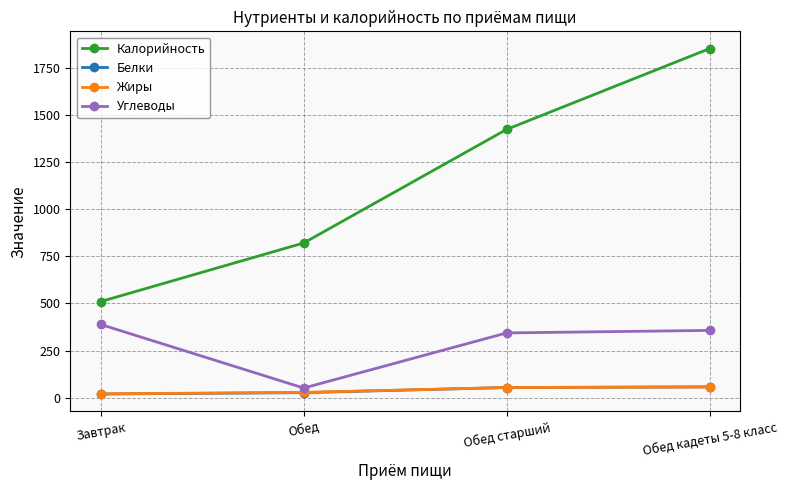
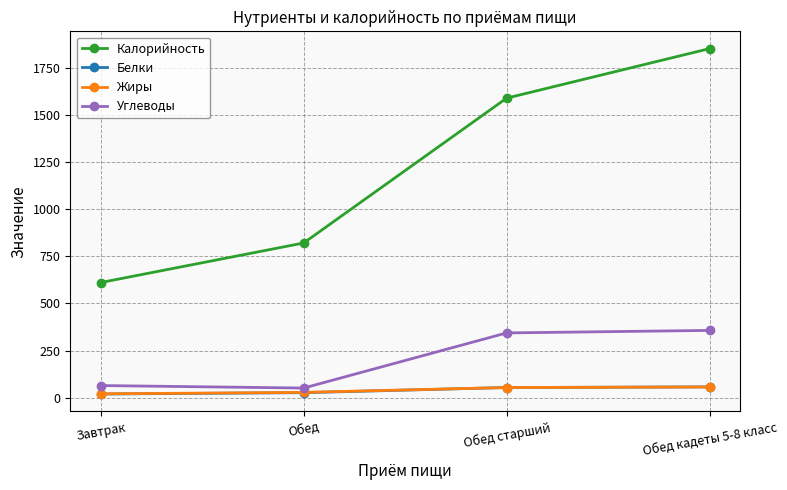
  {
    "Калорийность": {
-     "Завтрак": 510,
+     "Завтрак": 610,
      "Обед": 820,
-     "Обед старший": 1420,
+     "Обед старший": 1590,
      "Обед кадеты 5-8 класс": 1850
    },
    "Углеводы": {
-     "Завтрак": 390,
+     "Завтрак": 60,
      "Обед": 50,
      "Обед старший": 340,
      "Обед кадеты 5-8 класс": 360
    }
  }
